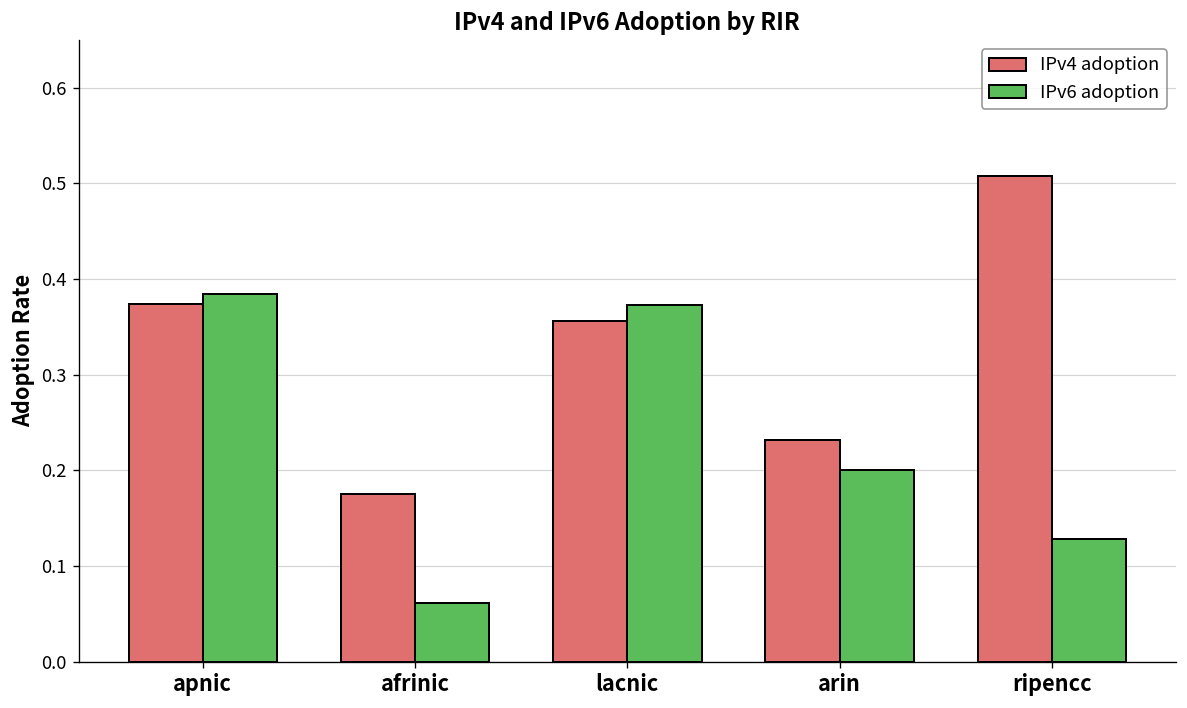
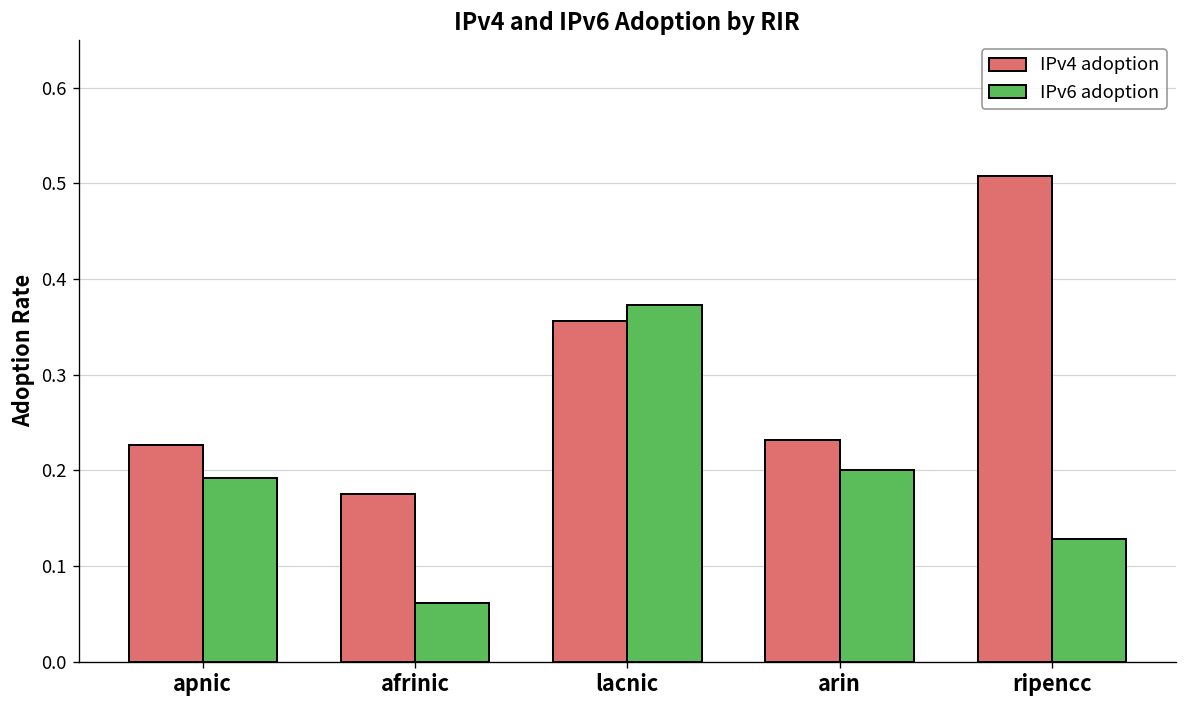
  {
    "IPv4 adoption": {
-     "apnic": 0.37,
+     "apnic": 0.23,
      "afrinic": 0.17,
      "lacnic": 0.36,
      "arin": 0.23,
      "ripencc": 0.51
    },
    "IPv6 adoption": {
-     "apnic": 0.38,
+     "apnic": 0.19,
      "afrinic": 0.06,
      "lacnic": 0.37,
      "arin": 0.20,
      "ripencc": 0.13
    }
  }
